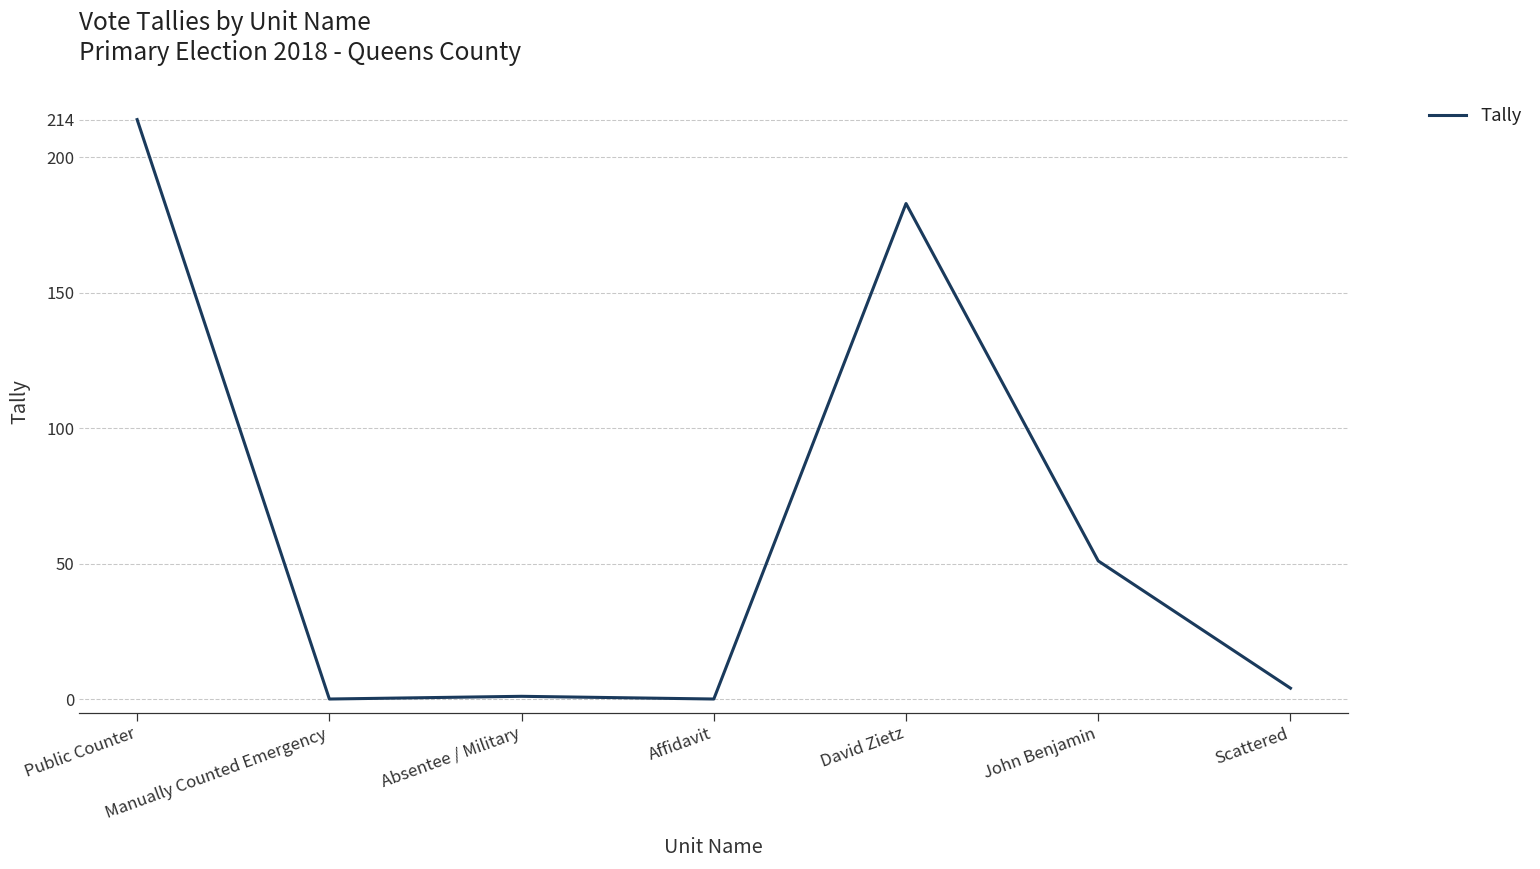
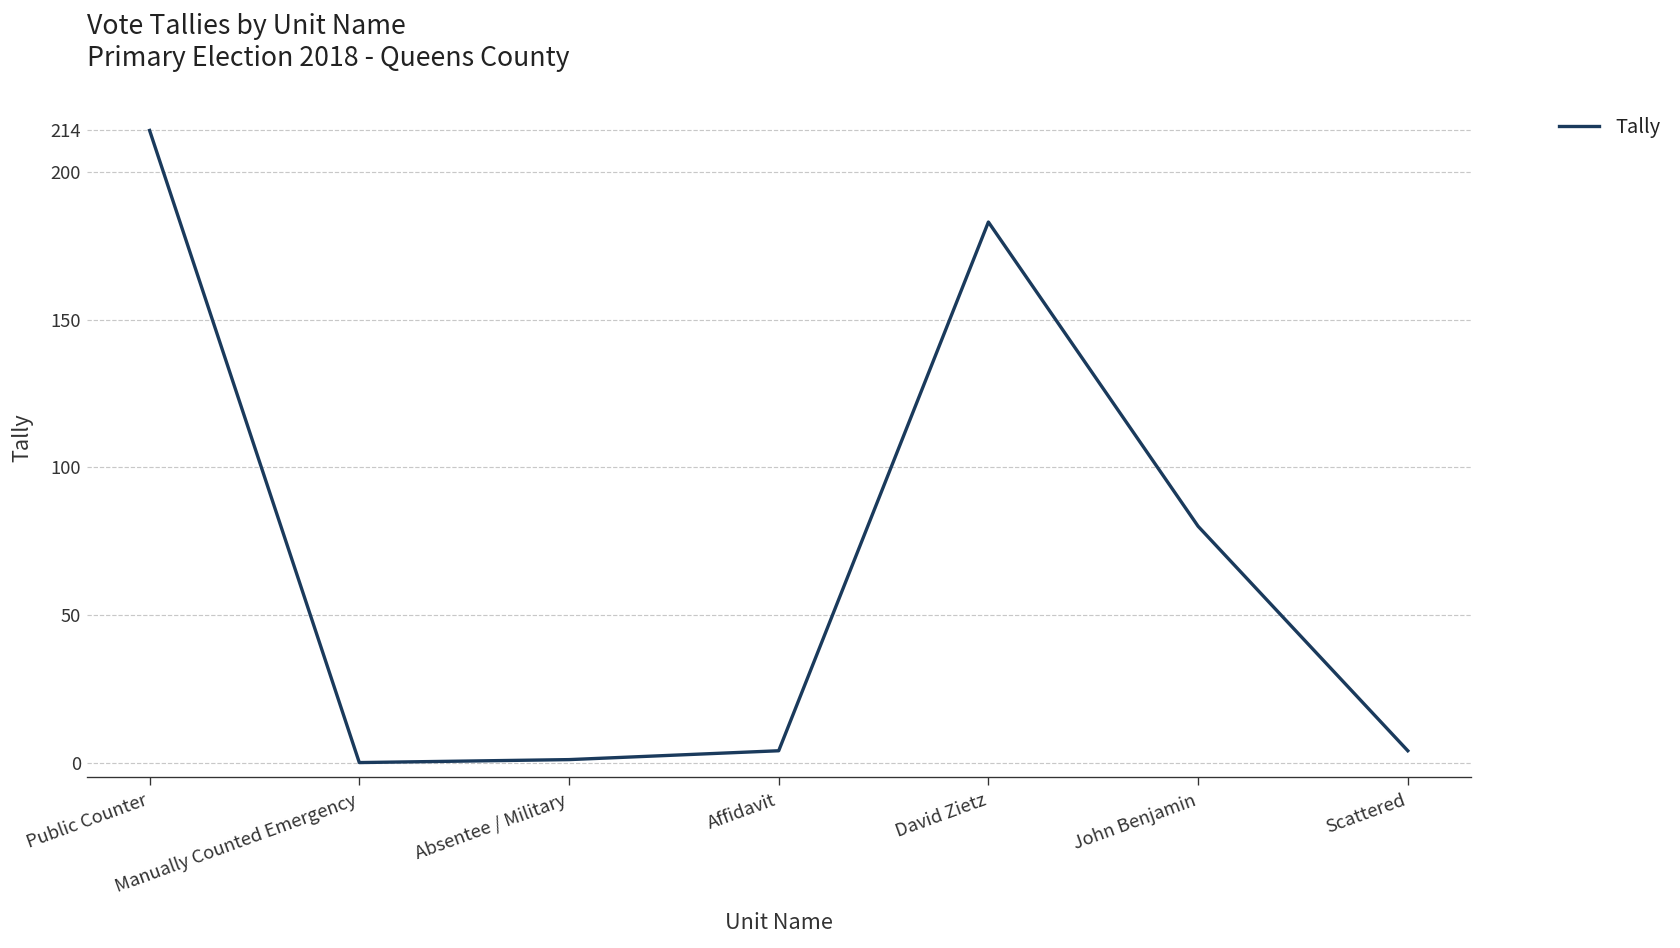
  {
    "Public Counter": 214,
    "Manually Counted Emergency": 0,
    "Absentee / Military": 1,
-   "Affidavit": 0,
+   "Affidavit": 4,
    "David Zietz": 183,
-   "John Benjamin": 51,
+   "John Benjamin": 80,
    "Scattered": 4
  }
